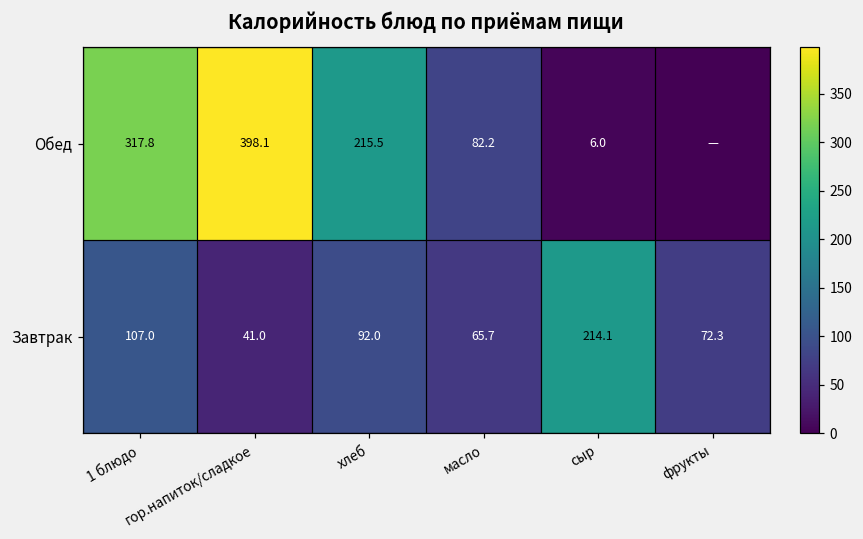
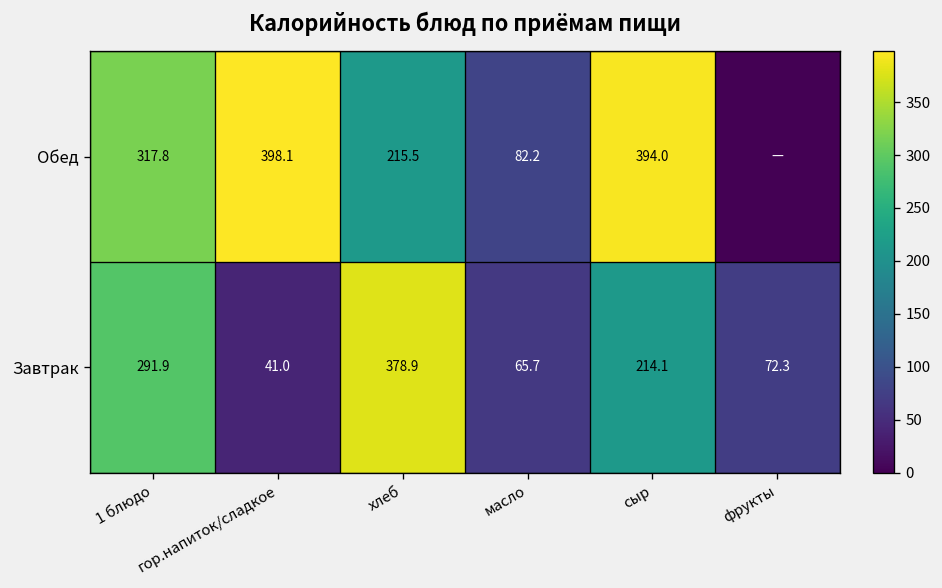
  {
    "Обед": {
      "1 блюдо": 317.8,
      "гор.напиток/сладкое": 398.1,
      "хлеб": 215.5,
      "масло": 82.2,
-     "сыр": 6.0
+     "сыр": 394.0
    },
    "Завтрак": {
-     "1 блюдо": 107.0,
+     "1 блюдо": 291.9,
      "гор.напиток/сладкое": 41.0,
-     "хлеб": 92.0,
+     "хлеб": 378.9,
      "масло": 65.7,
      "сыр": 214.1,
      "фрукты": 72.3
    }
  }
